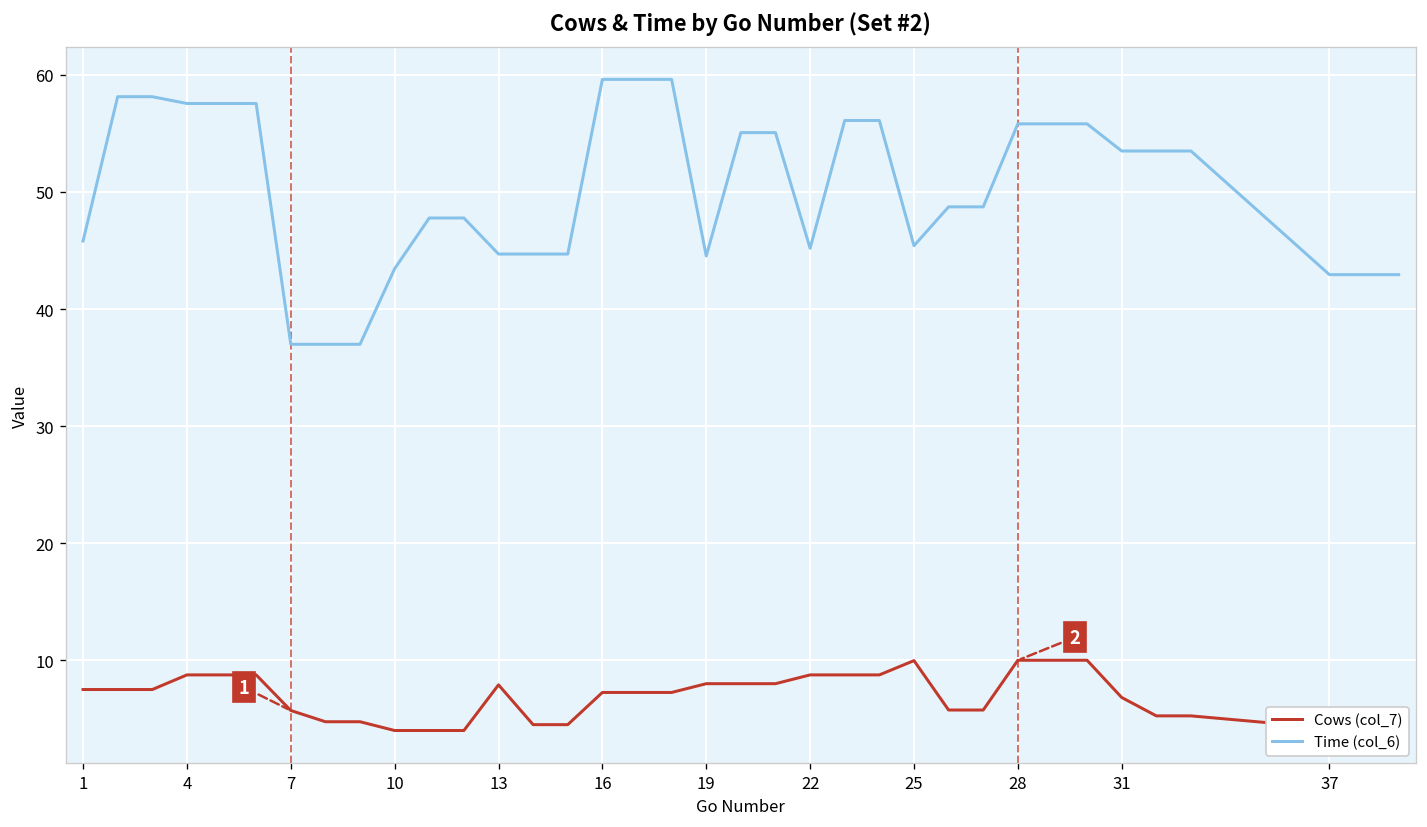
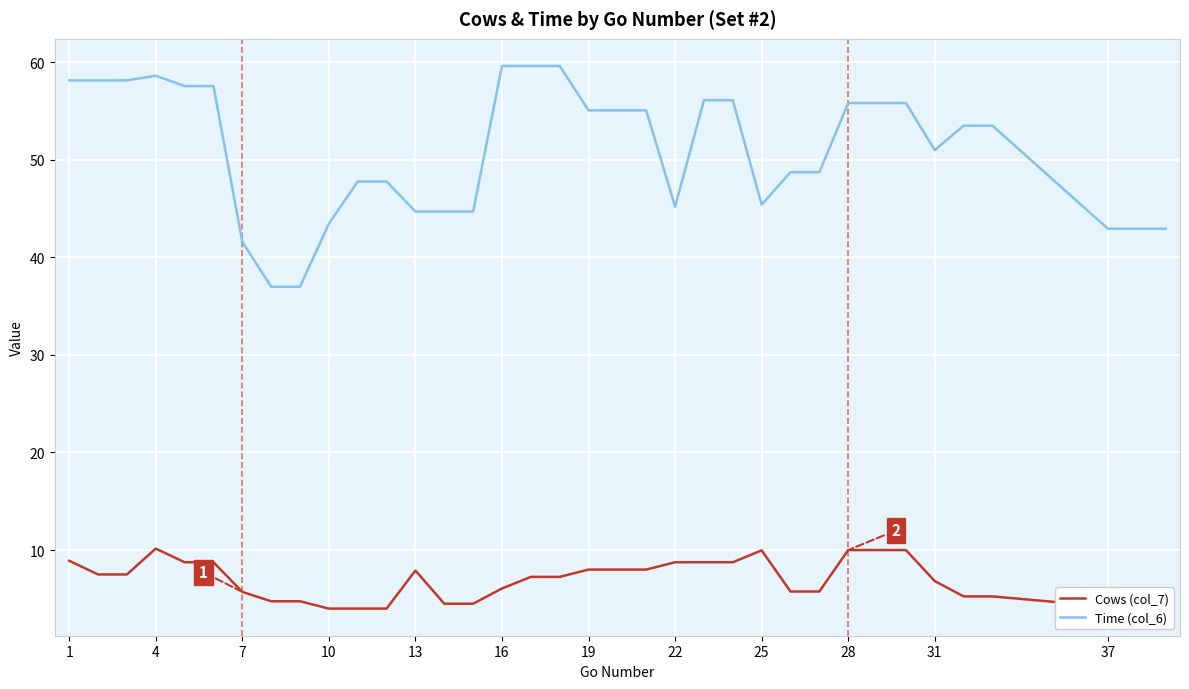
  {
    "Cows (col_7)": {
-     "1": 8,
-     "4": 9,
+     "1": 9,
+     "4": 10,
      "7": 6,
      "10": 4,
      "13": 8,
-     "16": 7,
+     "16": 6,
      "19": 8,
      "22": 9,
      "25": 10,
      "28": 10,
      "31": 7
    },
    "Time (col_6)": {
-     "1": 46,
-     "4": 58,
-     "7": 37,
+     "1": 58,
+     "4": 59,
+     "7": 42,
      "10": 43,
      "13": 45,
      "16": 60,
-     "19": 45,
+     "19": 55,
      "22": 45,
      "25": 45,
      "28": 56,
-     "31": 54,
+     "31": 51,
      "37": 43
    }
  }
